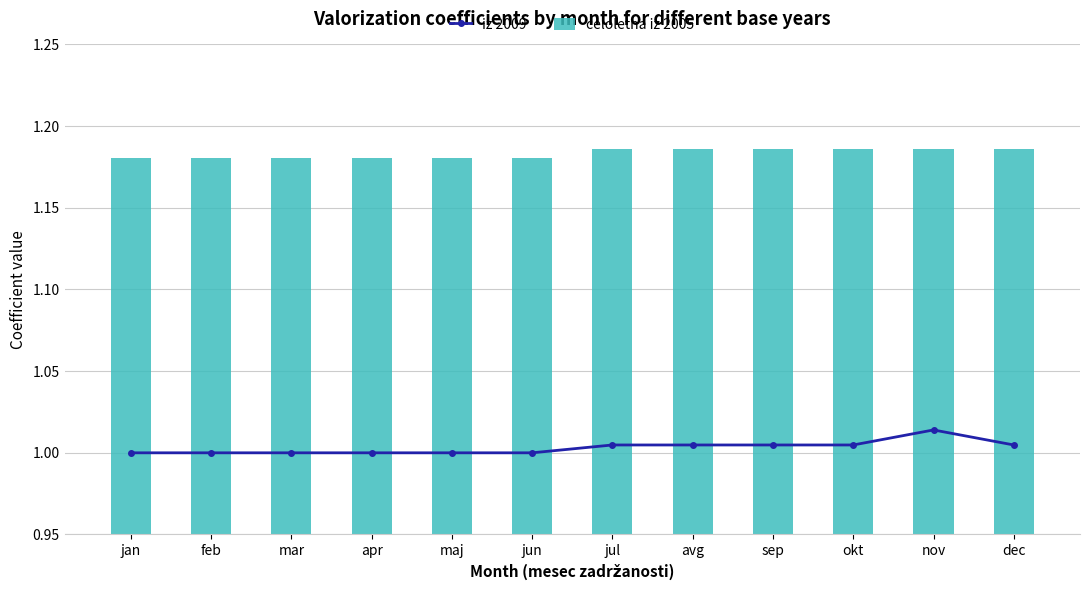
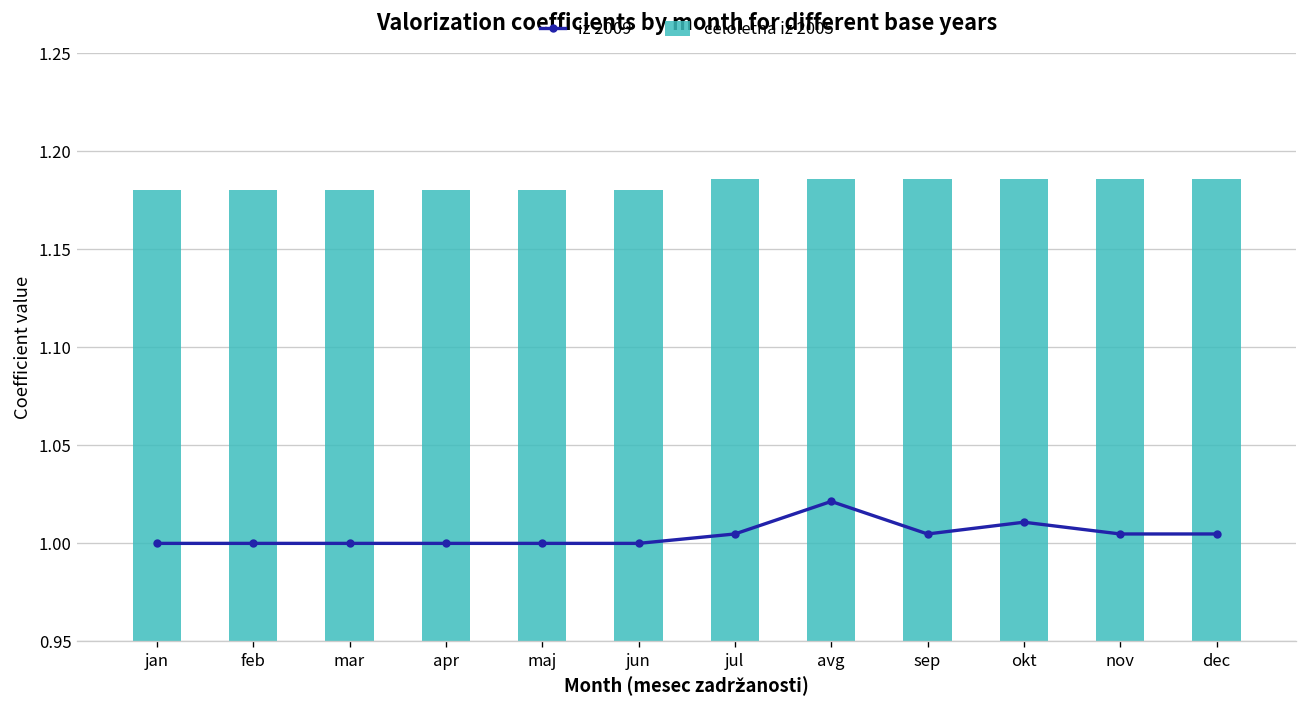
  {
    "iz 2009": {
      "jan": 1.000,
      "feb": 1.000,
      "mar": 1.000,
      "apr": 1.000,
      "maj": 1.000,
      "jun": 1.000,
      "jul": 1.005,
-     "avg": 1.005,
+     "avg": 1.021,
      "sep": 1.005,
-     "okt": 1.005,
-     "nov": 1.014,
+     "okt": 1.011,
+     "nov": 1.005,
      "dec": 1.005
    },
    "celoletna iz 2005": {
      "jan": 1.180,
      "feb": 1.180,
      "mar": 1.180,
      "apr": 1.180,
      "maj": 1.180,
      "jun": 1.180,
      "jul": 1.186,
      "avg": 1.186,
      "sep": 1.186,
      "okt": 1.186,
      "nov": 1.186,
      "dec": 1.186
    }
  }
